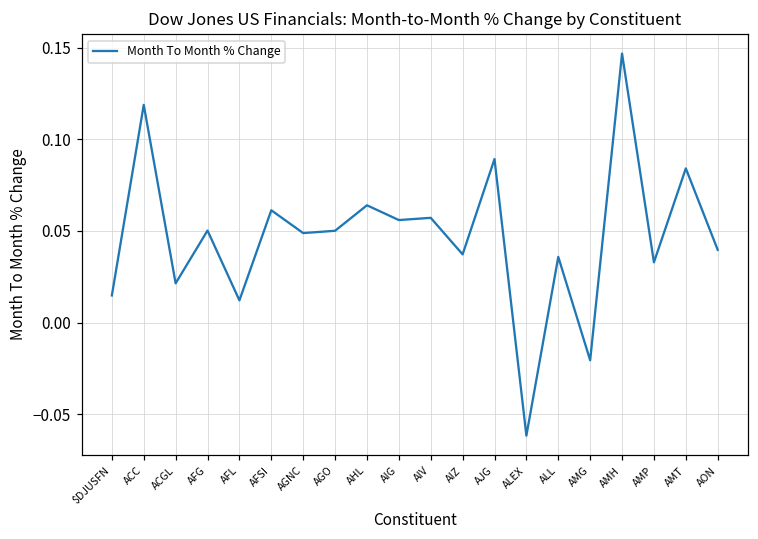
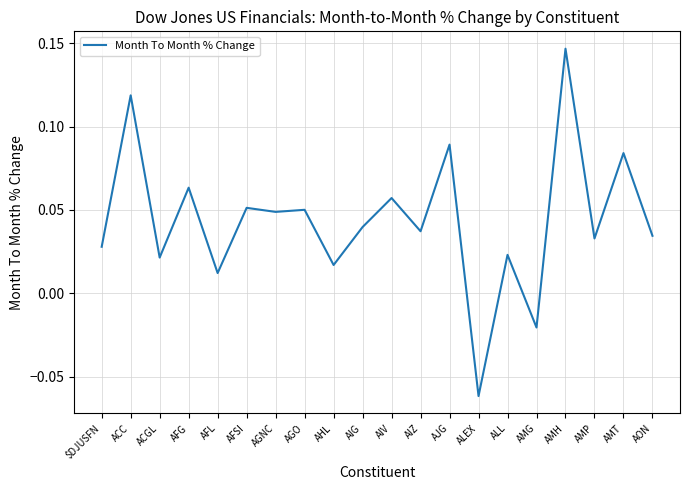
  {
-   "$DJUSFN": 0.015,
+   "$DJUSFN": 0.028,
    "ACC": 0.119,
    "ACGL": 0.021,
-   "AFG": 0.050,
+   "AFG": 0.063,
    "AFL": 0.012,
-   "AFSI": 0.061,
+   "AFSI": 0.051,
    "AGNC": 0.049,
    "AGO": 0.050,
-   "AHL": 0.064,
-   "AIG": 0.056,
+   "AHL": 0.017,
+   "AIG": 0.040,
    "AIV": 0.057,
    "AIZ": 0.037,
    "AJG": 0.089,
    "ALEX": -0.062,
-   "ALL": 0.036,
+   "ALL": 0.023,
    "AMG": -0.020,
    "AMH": 0.147,
    "AMP": 0.033,
    "AMT": 0.084,
-   "AON": 0.040
+   "AON": 0.035
  }
